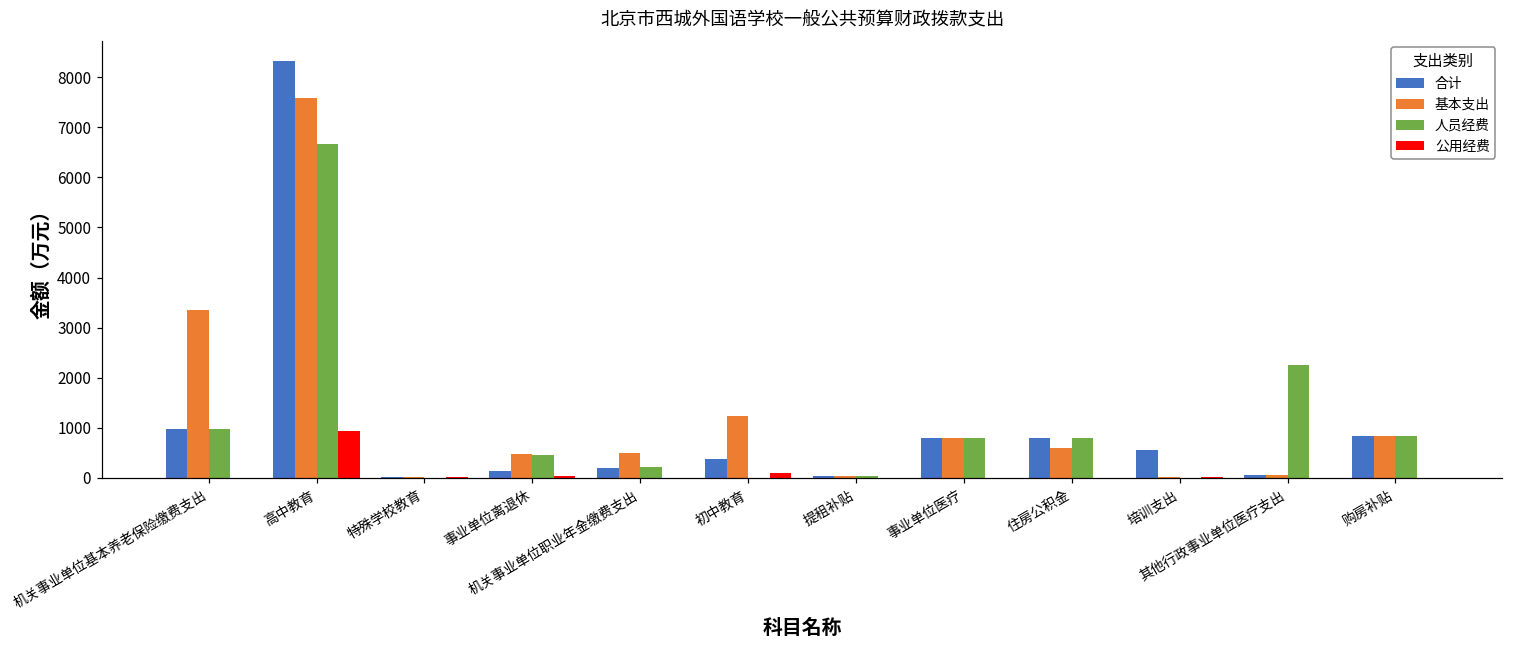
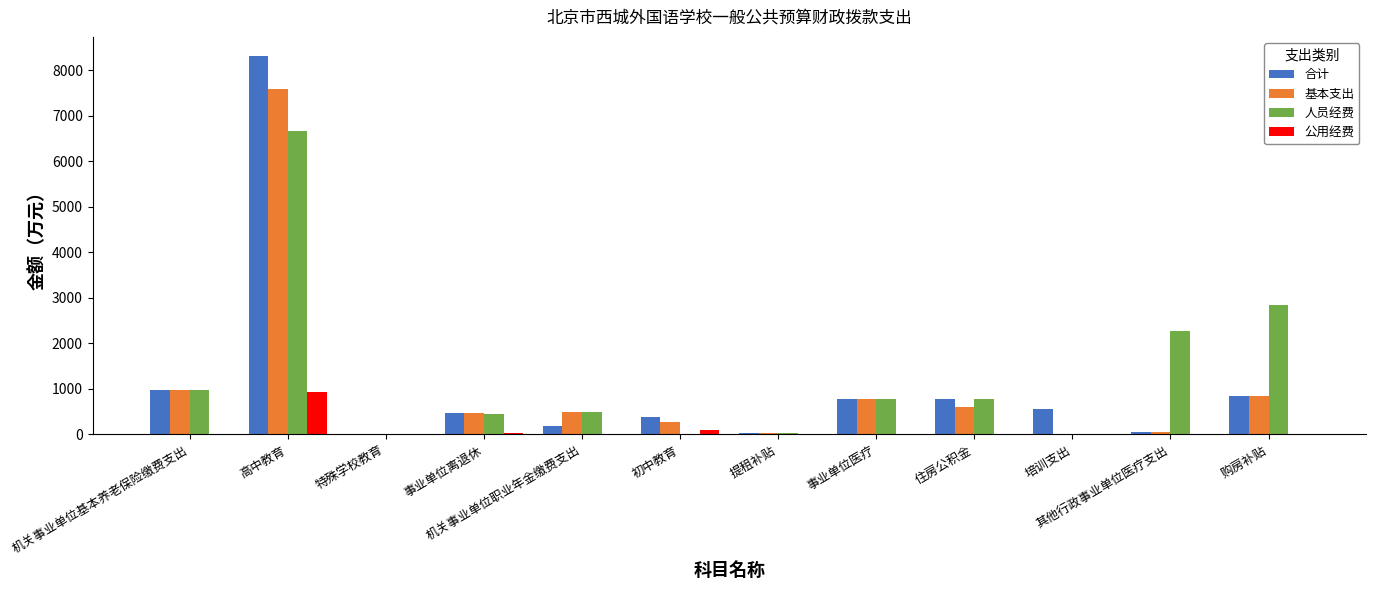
  {
    "合计": {
      "机关事业单位基本养老保险缴费支出": 1000,
      "高中教育": 8300,
-     "事业单位离退休": 100,
+     "事业单位离退休": 500,
      "机关事业单位职业年金缴费支出": 200,
      "初中教育": 400,
      "事业单位医疗": 800,
      "住房公积金": 800,
      "培训支出": 600,
      "其他行政事业单位医疗支出": 100,
      "购房补贴": 800
    },
    "基本支出": {
-     "机关事业单位基本养老保险缴费支出": 3400,
+     "机关事业单位基本养老保险缴费支出": 1000,
      "高中教育": 7600,
      "事业单位离退休": 500,
      "机关事业单位职业年金缴费支出": 500,
-     "初中教育": 1200,
+     "初中教育": 300,
      "事业单位医疗": 800,
      "住房公积金": 600,
      "其他行政事业单位医疗支出": 100,
      "购房补贴": 800
    },
    "人员经费": {
      "机关事业单位基本养老保险缴费支出": 1000,
      "高中教育": 6700,
      "特殊学校教育": 0,
      "事业单位离退休": 500,
-     "机关事业单位职业年金缴费支出": 200,
+     "机关事业单位职业年金缴费支出": 500,
      "初中教育": 0,
      "事业单位医疗": 800,
      "住房公积金": 800,
      "培训支出": 0,
      "其他行政事业单位医疗支出": 2300,
-     "购房补贴": 800
+     "购房补贴": 2800
    },
    "公用经费": {
      "机关事业单位基本养老保险缴费支出": 0,
      "高中教育": 900,
      "机关事业单位职业年金缴费支出": 0,
      "初中教育": 100,
      "提租补贴": 0,
      "事业单位医疗": 0,
      "住房公积金": 0,
      "其他行政事业单位医疗支出": 0,
      "购房补贴": 0
    }
  }
